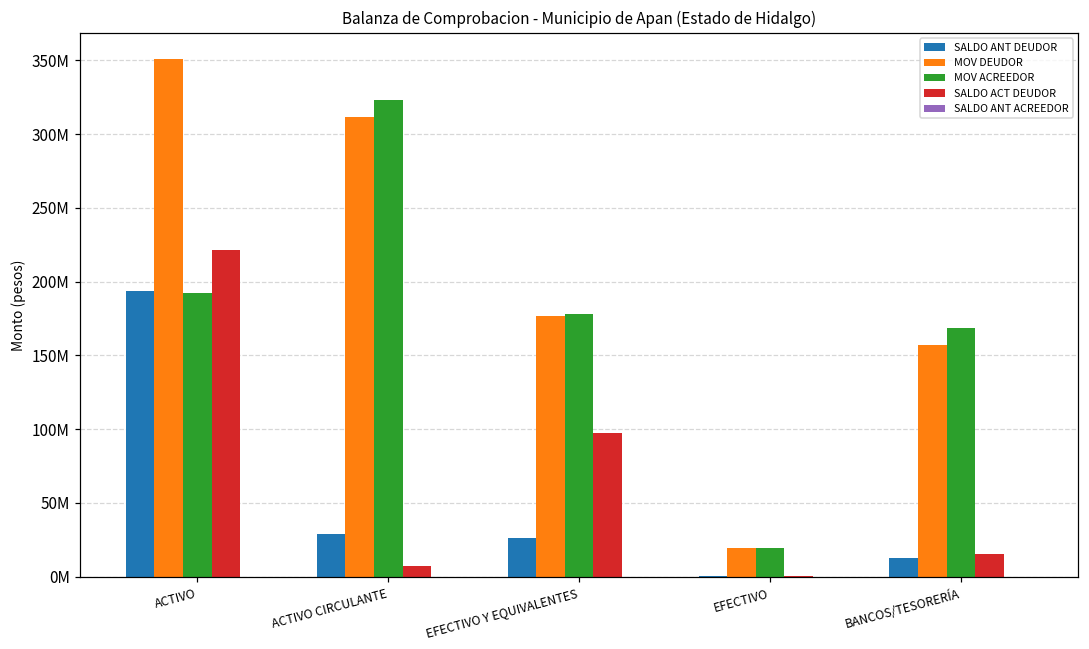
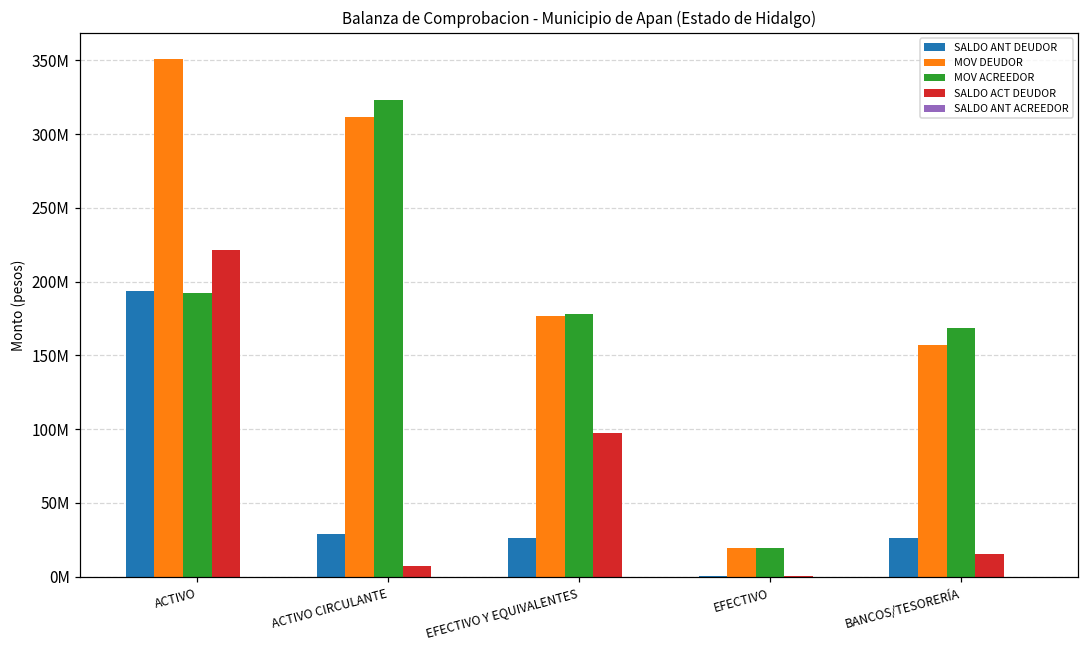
  {
    "SALDO ANT DEUDOR": {
      "ACTIVO": 194000000,
      "ACTIVO CIRCULANTE": 29000000,
      "EFECTIVO Y EQUIVALENTES": 26000000,
-     "BANCOS/TESORERÍA": 12000000
+     "BANCOS/TESORERÍA": 26000000
    },
    "MOV DEUDOR": {
      "ACTIVO": 351000000,
      "ACTIVO CIRCULANTE": 312000000,
      "EFECTIVO Y EQUIVALENTES": 177000000,
      "EFECTIVO": 20000000,
      "BANCOS/TESORERÍA": 157000000
    },
    "MOV ACREEDOR": {
      "ACTIVO": 192000000,
      "ACTIVO CIRCULANTE": 323000000,
      "EFECTIVO Y EQUIVALENTES": 178000000,
      "EFECTIVO": 20000000,
      "BANCOS/TESORERÍA": 168000000
    },
    "SALDO ACT DEUDOR": {
      "ACTIVO": 221000000,
      "ACTIVO CIRCULANTE": 7000000,
      "EFECTIVO Y EQUIVALENTES": 98000000,
      "BANCOS/TESORERÍA": 15000000
    },
    "SALDO ANT ACREEDOR": {
      "ACTIVO": 0,
      "ACTIVO CIRCULANTE": 0,
      "EFECTIVO Y EQUIVALENTES": 0,
      "EFECTIVO": 0,
      "BANCOS/TESORERÍA": 0
    }
  }
